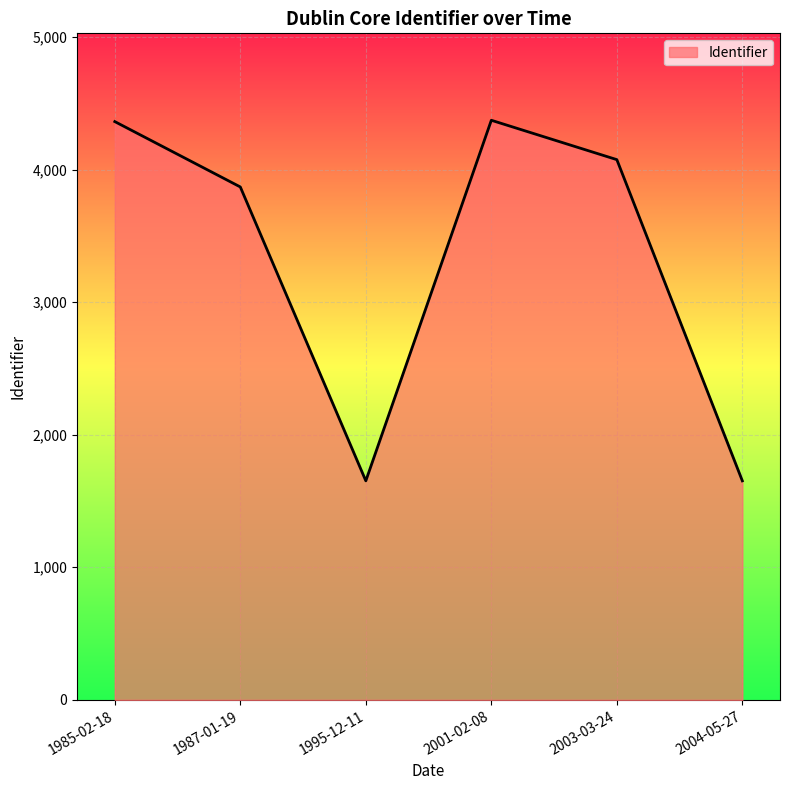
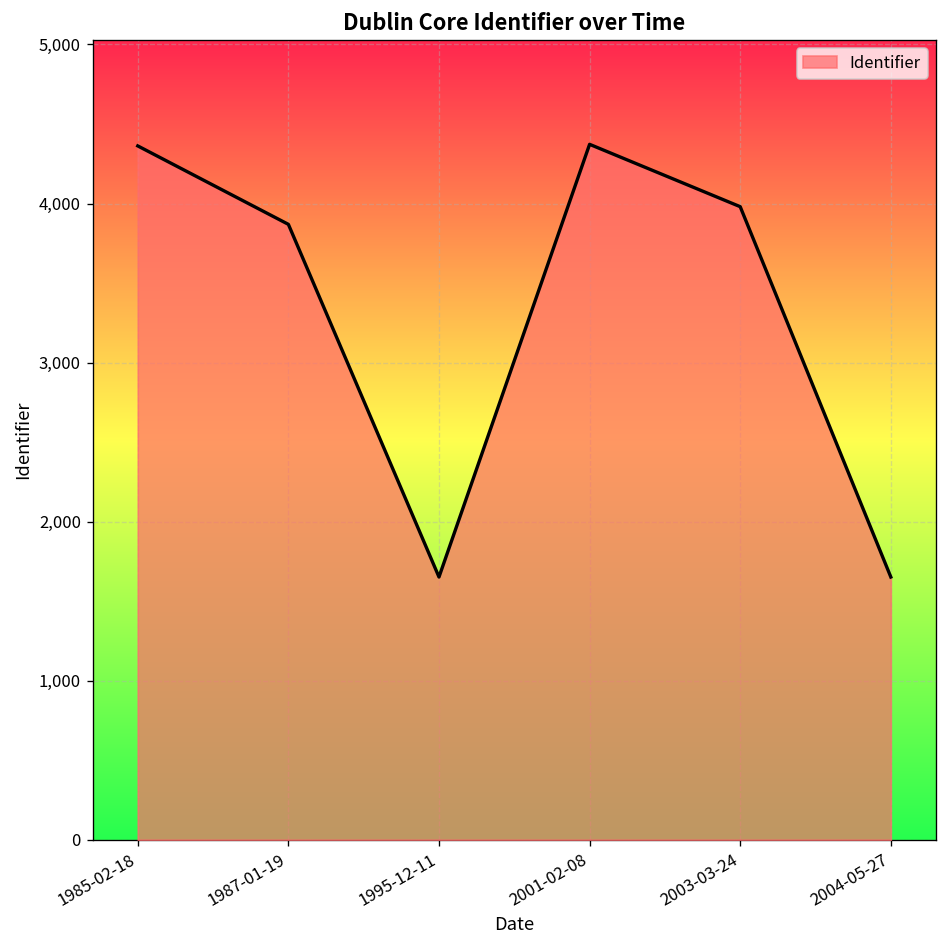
  {
    "1985-02-18": "4,360",
    "1987-01-19": "3,870",
    "1995-12-11": "1,650",
    "2001-02-08": "4,370",
-   "2003-03-24": "4,080",
+   "2003-03-24": "3,980",
    "2004-05-27": "1,650"
  }
